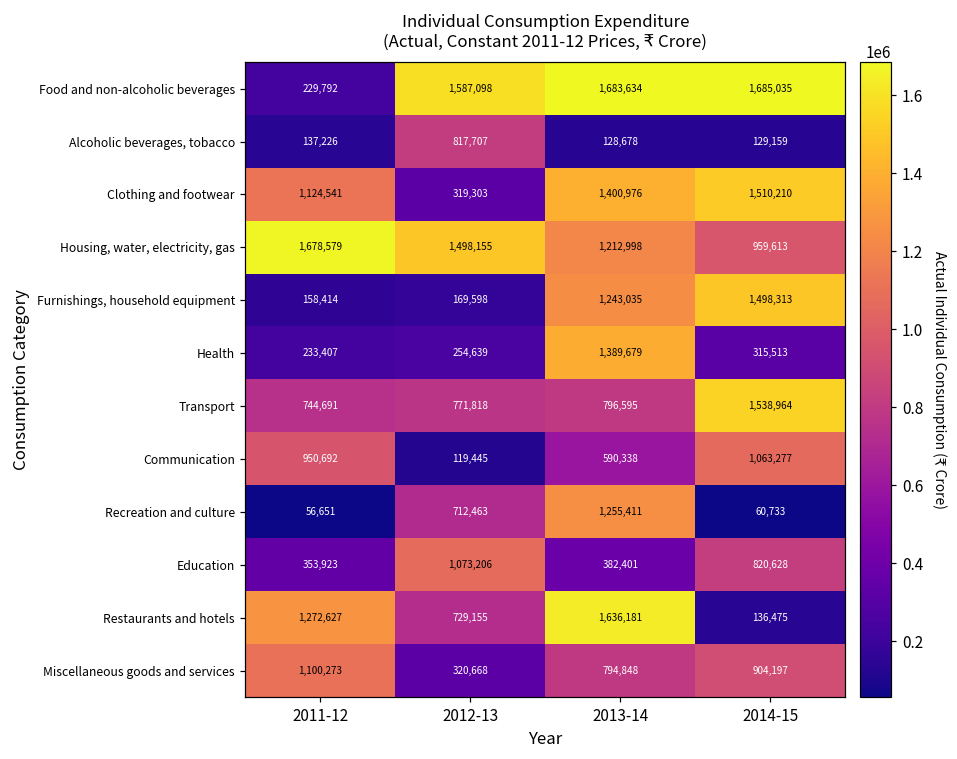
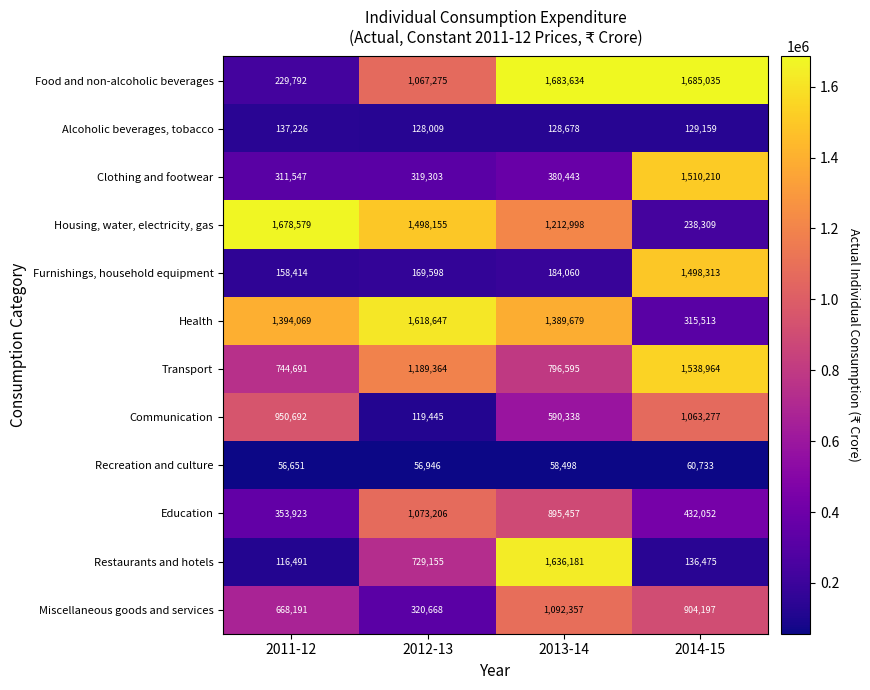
  {
    "Food and non-alcoholic beverages": {
      "2011-12": "229,792",
-     "2012-13": "1,587,098",
+     "2012-13": "1,067,275",
      "2013-14": "1,683,634",
      "2014-15": "1,685,035"
    },
    "Alcoholic beverages, tobacco": {
      "2011-12": "137,226",
-     "2012-13": "817,707",
+     "2012-13": "128,009",
      "2013-14": "128,678",
      "2014-15": "129,159"
    },
    "Clothing and footwear": {
-     "2011-12": "1,124,541",
+     "2011-12": "311,547",
      "2012-13": "319,303",
-     "2013-14": "1,400,976",
+     "2013-14": "380,443",
      "2014-15": "1,510,210"
    },
    "Housing, water, electricity, gas": {
      "2011-12": "1,678,579",
      "2012-13": "1,498,155",
      "2013-14": "1,212,998",
-     "2014-15": "959,613"
+     "2014-15": "238,309"
    },
    "Furnishings, household equipment": {
      "2011-12": "158,414",
      "2012-13": "169,598",
-     "2013-14": "1,243,035",
+     "2013-14": "184,060",
      "2014-15": "1,498,313"
    },
    "Health": {
-     "2011-12": "233,407",
-     "2012-13": "254,639",
+     "2011-12": "1,394,069",
+     "2012-13": "1,618,647",
      "2013-14": "1,389,679",
      "2014-15": "315,513"
    },
    "Transport": {
      "2011-12": "744,691",
-     "2012-13": "771,818",
+     "2012-13": "1,189,364",
      "2013-14": "796,595",
      "2014-15": "1,538,964"
    },
    "Communication": {
      "2011-12": "950,692",
      "2012-13": "119,445",
      "2013-14": "590,338",
      "2014-15": "1,063,277"
    },
    "Recreation and culture": {
      "2011-12": "56,651",
-     "2012-13": "712,463",
-     "2013-14": "1,255,411",
+     "2012-13": "56,946",
+     "2013-14": "58,498",
      "2014-15": "60,733"
    },
    "Education": {
      "2011-12": "353,923",
      "2012-13": "1,073,206",
-     "2013-14": "382,401",
-     "2014-15": "820,628"
+     "2013-14": "895,457",
+     "2014-15": "432,052"
    },
    "Restaurants and hotels": {
-     "2011-12": "1,272,627",
+     "2011-12": "116,491",
      "2012-13": "729,155",
      "2013-14": "1,636,181",
      "2014-15": "136,475"
    },
    "Miscellaneous goods and services": {
-     "2011-12": "1,100,273",
+     "2011-12": "668,191",
      "2012-13": "320,668",
-     "2013-14": "794,848",
+     "2013-14": "1,092,357",
      "2014-15": "904,197"
    }
  }
